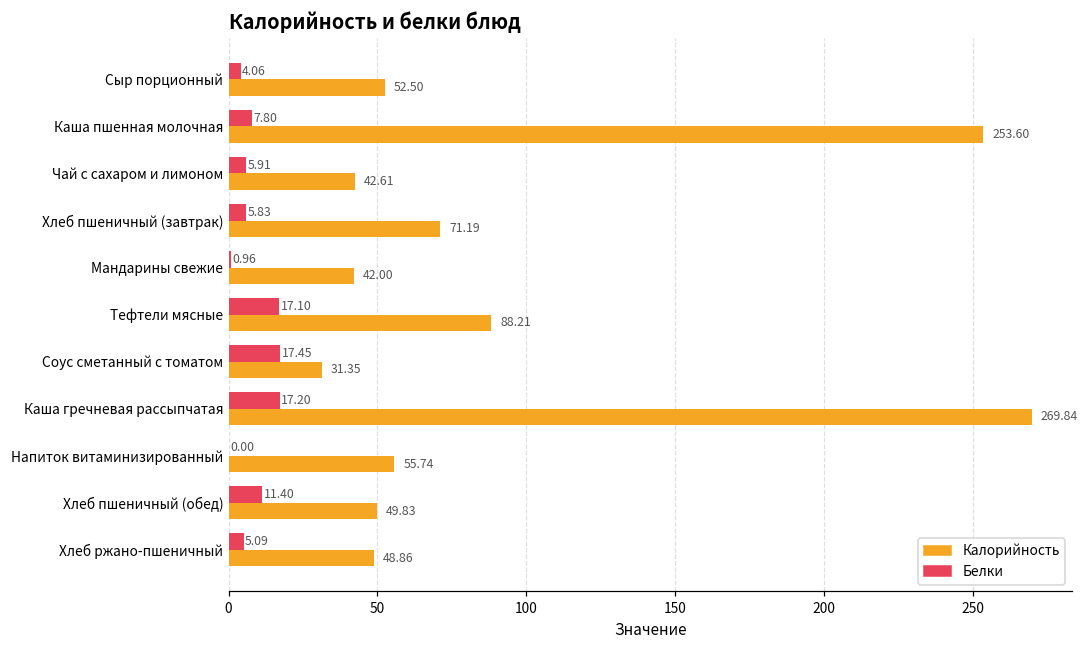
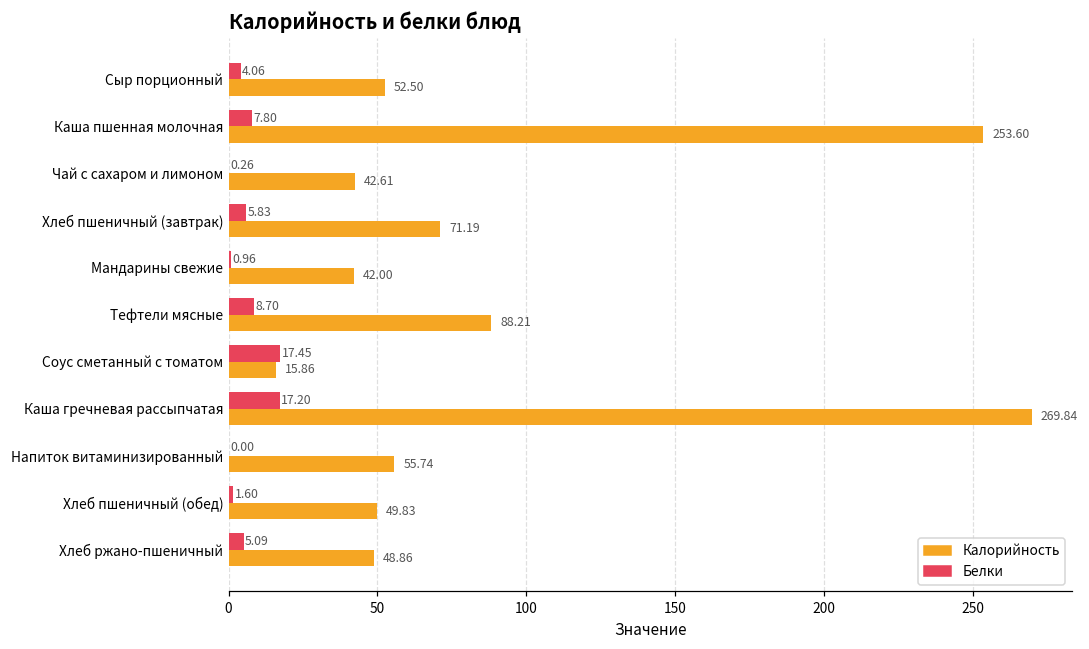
  {
    "Калорийность": {
      "Сыр порционный": 52.50,
      "Каша пшенная молочная": 253.60,
      "Чай с сахаром и лимоном": 42.61,
      "Хлеб пшеничный (завтрак)": 71.19,
      "Мандарины свежие": 42.00,
      "Тефтели мясные": 88.21,
-     "Соус сметанный с томатом": 31.35,
+     "Соус сметанный с томатом": 15.86,
      "Каша гречневая рассыпчатая": 269.84,
      "Напиток витаминизированный": 55.74,
      "Хлеб пшеничный (обед)": 49.83,
      "Хлеб ржано-пшеничный": 48.86
    },
    "Белки": {
      "Сыр порционный": 4.06,
      "Каша пшенная молочная": 7.80,
-     "Чай с сахаром и лимоном": 5.91,
+     "Чай с сахаром и лимоном": 0.26,
      "Хлеб пшеничный (завтрак)": 5.83,
      "Мандарины свежие": 0.96,
-     "Тефтели мясные": 17.10,
+     "Тефтели мясные": 8.70,
      "Соус сметанный с томатом": 17.45,
      "Каша гречневая рассыпчатая": 17.20,
      "Напиток витаминизированный": 0.00,
-     "Хлеб пшеничный (обед)": 11.40,
+     "Хлеб пшеничный (обед)": 1.60,
      "Хлеб ржано-пшеничный": 5.09
    }
  }
